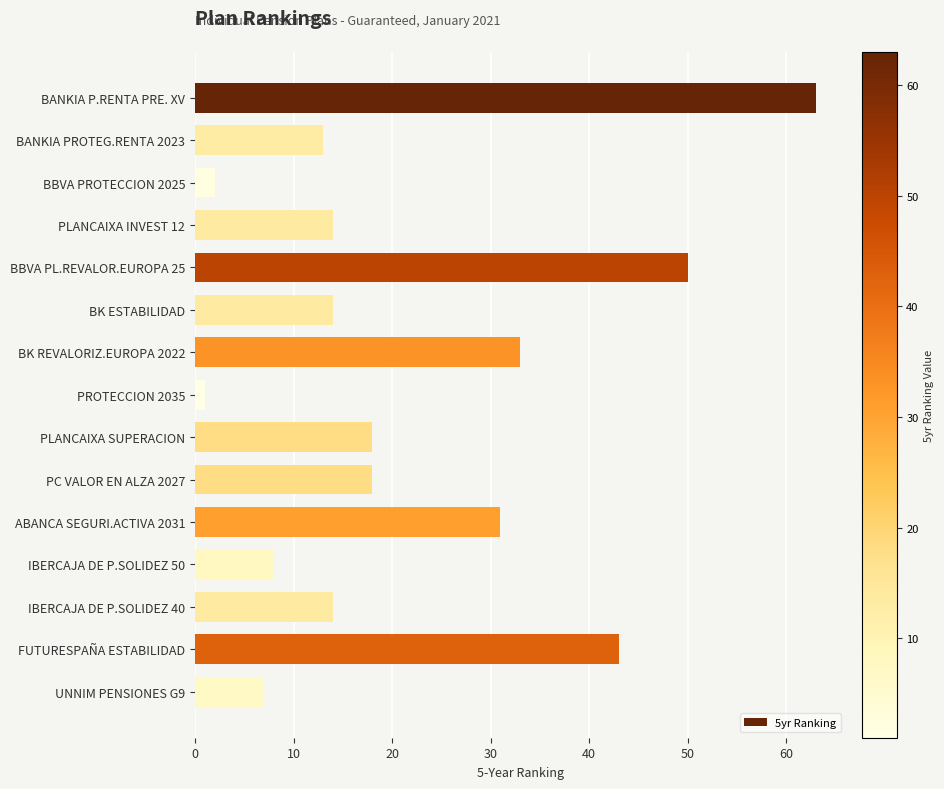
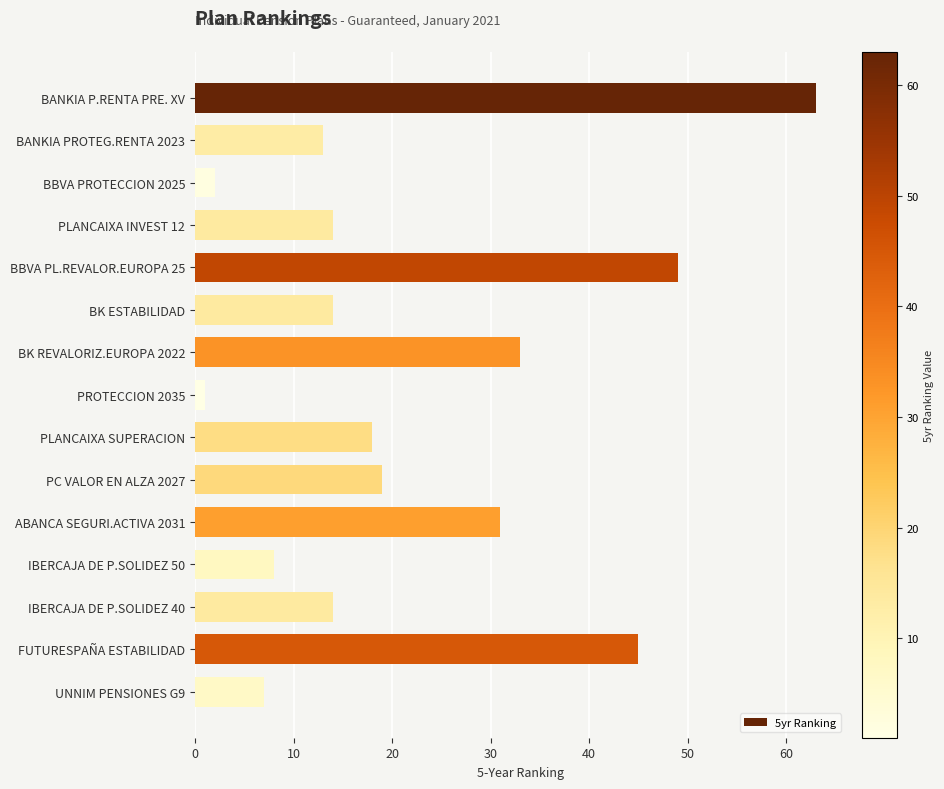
  {
    "BANKIA P.RENTA PRE. XV": 63,
    "BANKIA PROTEG.RENTA 2023": 13,
    "BBVA PROTECCION 2025": 2,
    "PLANCAIXA INVEST 12": 14,
-   "BBVA PL.REVALOR.EUROPA 25": 50,
+   "BBVA PL.REVALOR.EUROPA 25": 49,
    "BK ESTABILIDAD": 14,
    "BK REVALORIZ.EUROPA 2022": 33,
    "PROTECCION 2035": 1,
    "PLANCAIXA SUPERACION": 18,
-   "PC VALOR EN ALZA 2027": 18,
+   "PC VALOR EN ALZA 2027": 19,
    "ABANCA SEGURI.ACTIVA 2031": 31,
    "IBERCAJA DE P.SOLIDEZ 50": 8,
    "IBERCAJA DE P.SOLIDEZ 40": 14,
-   "FUTURESPAÑA ESTABILIDAD": 43,
+   "FUTURESPAÑA ESTABILIDAD": 45,
    "UNNIM PENSIONES G9": 7
  }
